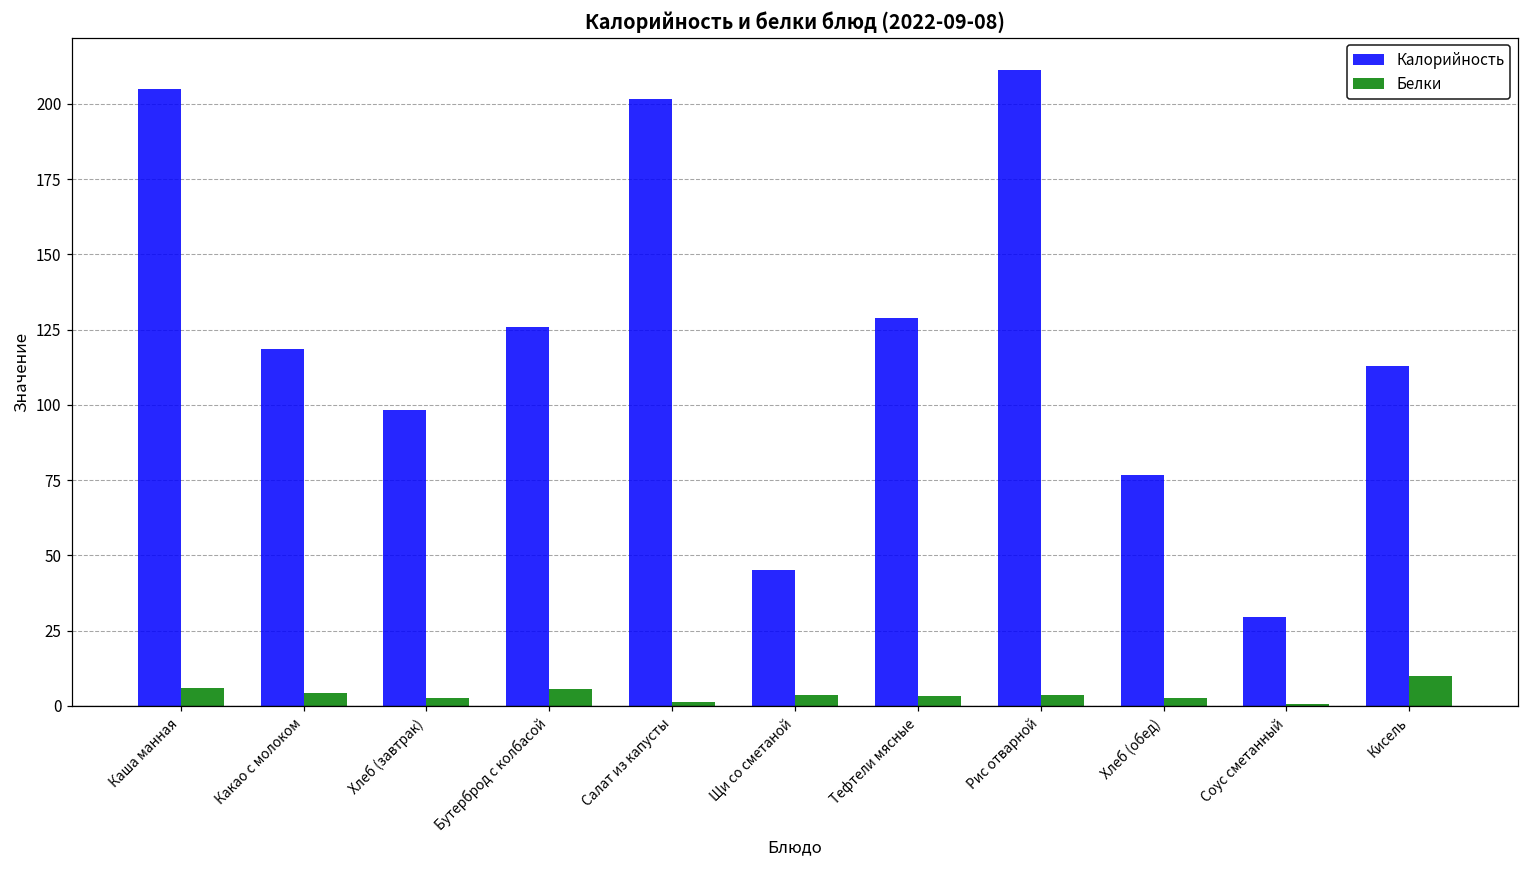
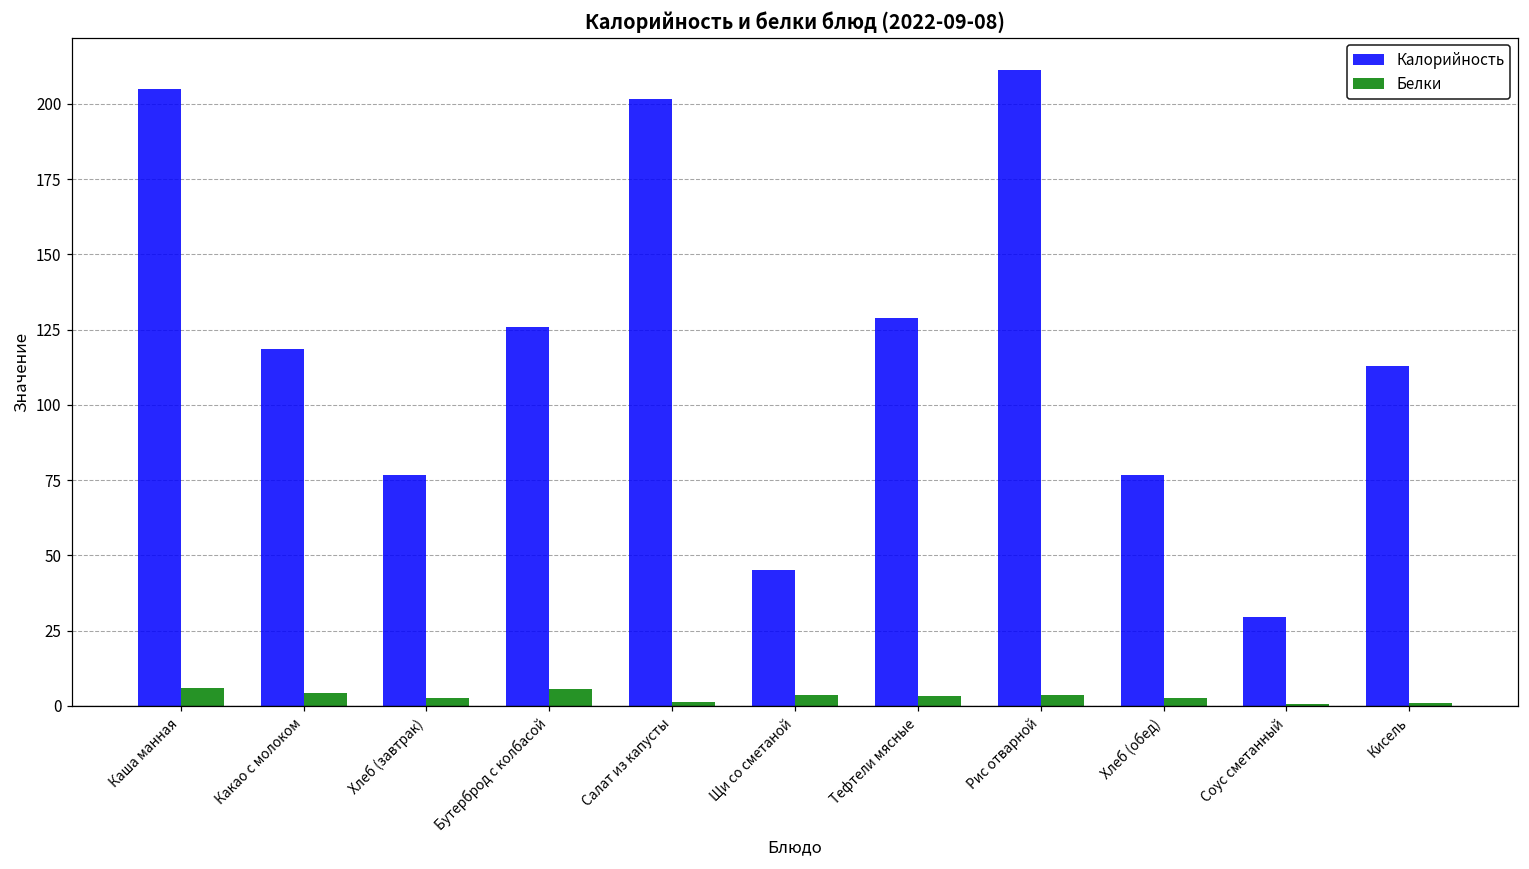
  {
    "Калорийность": {
      "Каша манная": 205,
      "Какао с молоком": 119,
-     "Хлеб (завтрак)": 98,
+     "Хлеб (завтрак)": 77,
      "Бутерброд с колбасой": 126,
      "Салат из капусты": 202,
      "Щи со сметаной": 45,
      "Тефтели мясные": 129,
      "Рис отварной": 211,
      "Хлеб (обед)": 77,
      "Соус сметанный": 30,
      "Кисель": 113
    },
    "Белки": {
      "Каша манная": 6,
      "Какао с молоком": 4,
      "Хлеб (завтрак)": 3,
      "Бутерброд с колбасой": 6,
      "Салат из капусты": 1,
      "Щи со сметаной": 4,
      "Тефтели мясные": 3,
      "Рис отварной": 4,
      "Хлеб (обед)": 3,
-     "Кисель": 10
+     "Кисель": 1
    }
  }
